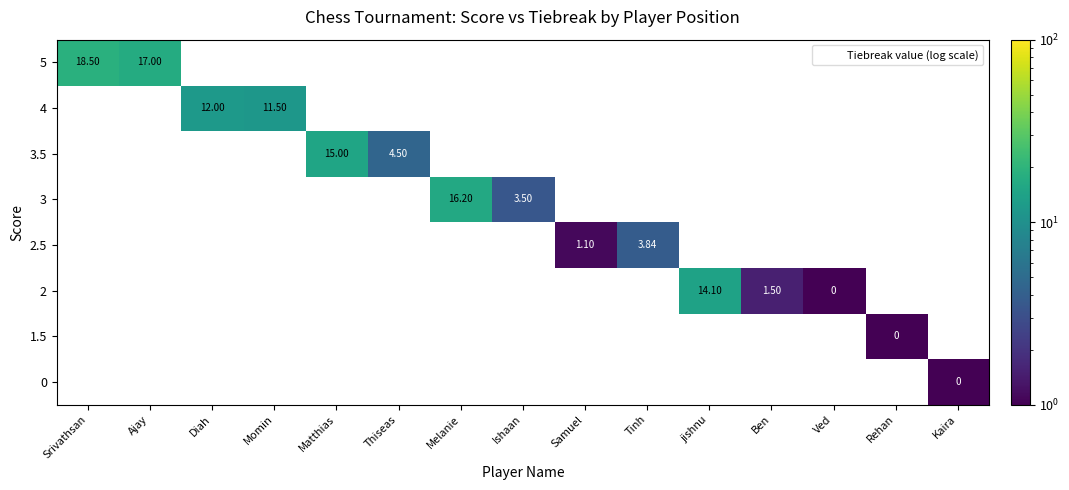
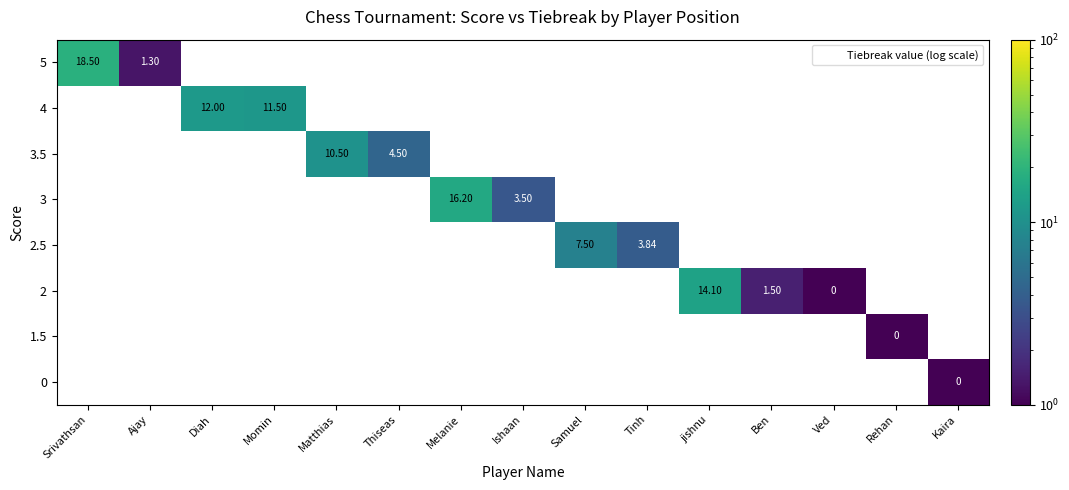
  {
    "5": {
      "Srivathsan": 18.50,
-     "Ajay": 17.00
+     "Ajay": 1.30
    },
    "4": {
      "Diah": 12.00,
      "Momin": 11.50
    },
    "3.5": {
-     "Matthias": 15.00,
+     "Matthias": 10.50,
      "Thiseas": 4.50
    },
    "3": {
      "Melanie": 16.20,
      "Ishaan": 3.50
    },
    "2.5": {
-     "Samuel": 1.10,
+     "Samuel": 7.50,
      "Tinh": 3.84
    },
    "2": {
      "jishnu": 14.10,
      "Ben": 1.50,
      "Ved": 0
    },
    "1.5": {
      "Rehan": 0
    },
    "0": {
      "Kaira": 0
    }
  }
